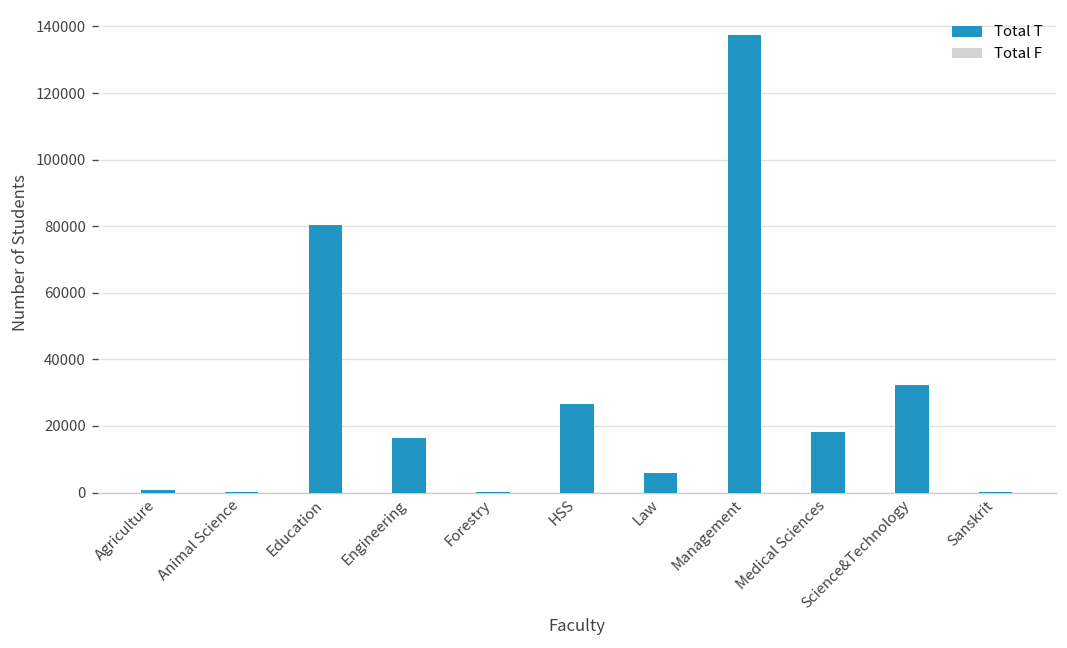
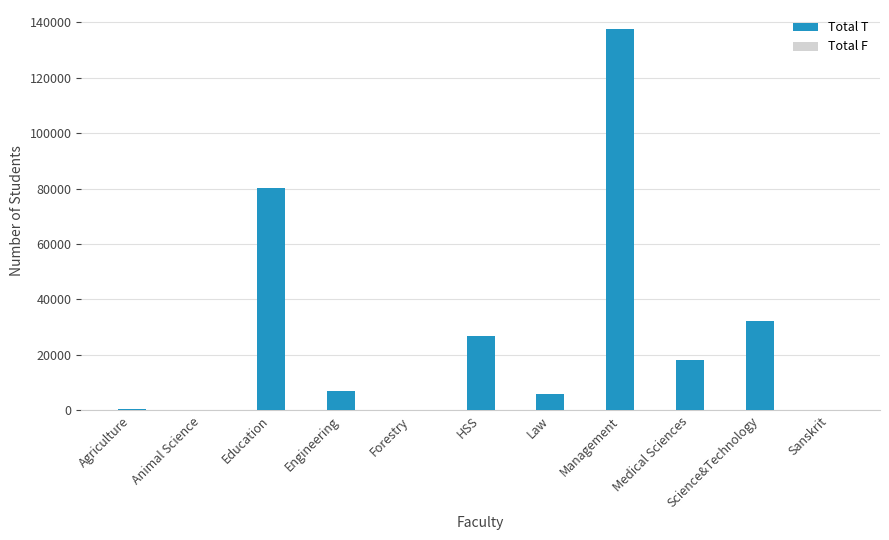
  {
    "Total T": {
      "Education": 80000,
-     "Engineering": 16000,
+     "Engineering": 7000,
      "HSS": 27000,
      "Law": 6000,
      "Management": 137000,
      "Medical Sciences": 18000,
      "Science&Technology": 32000
    }
  }
